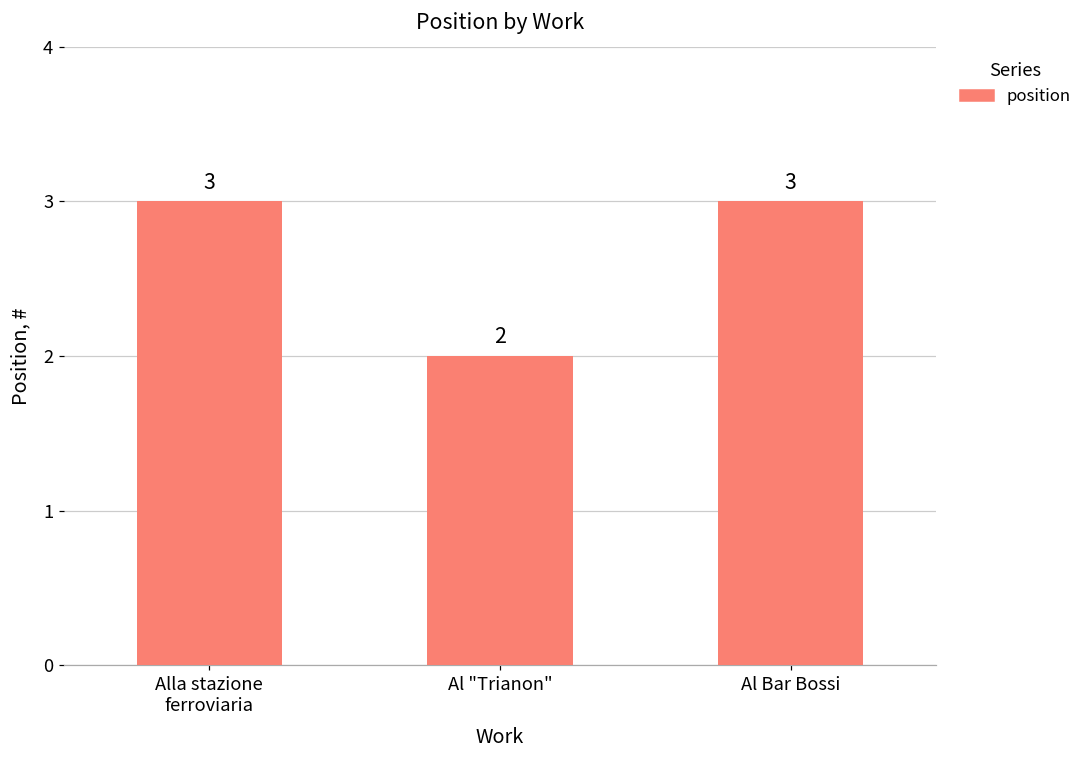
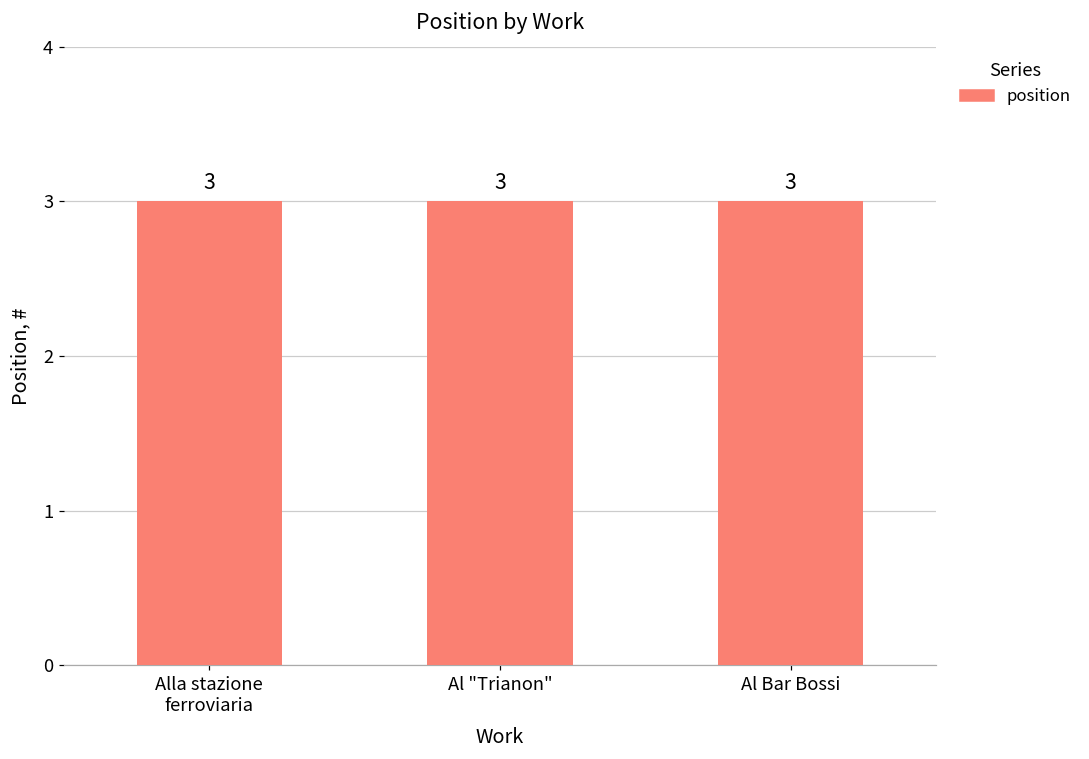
  {
    "Alla stazione ferroviaria": 3,
-   "Al \"Trianon\"": 2,
+   "Al \"Trianon\"": 3,
    "Al Bar Bossi": 3
  }
